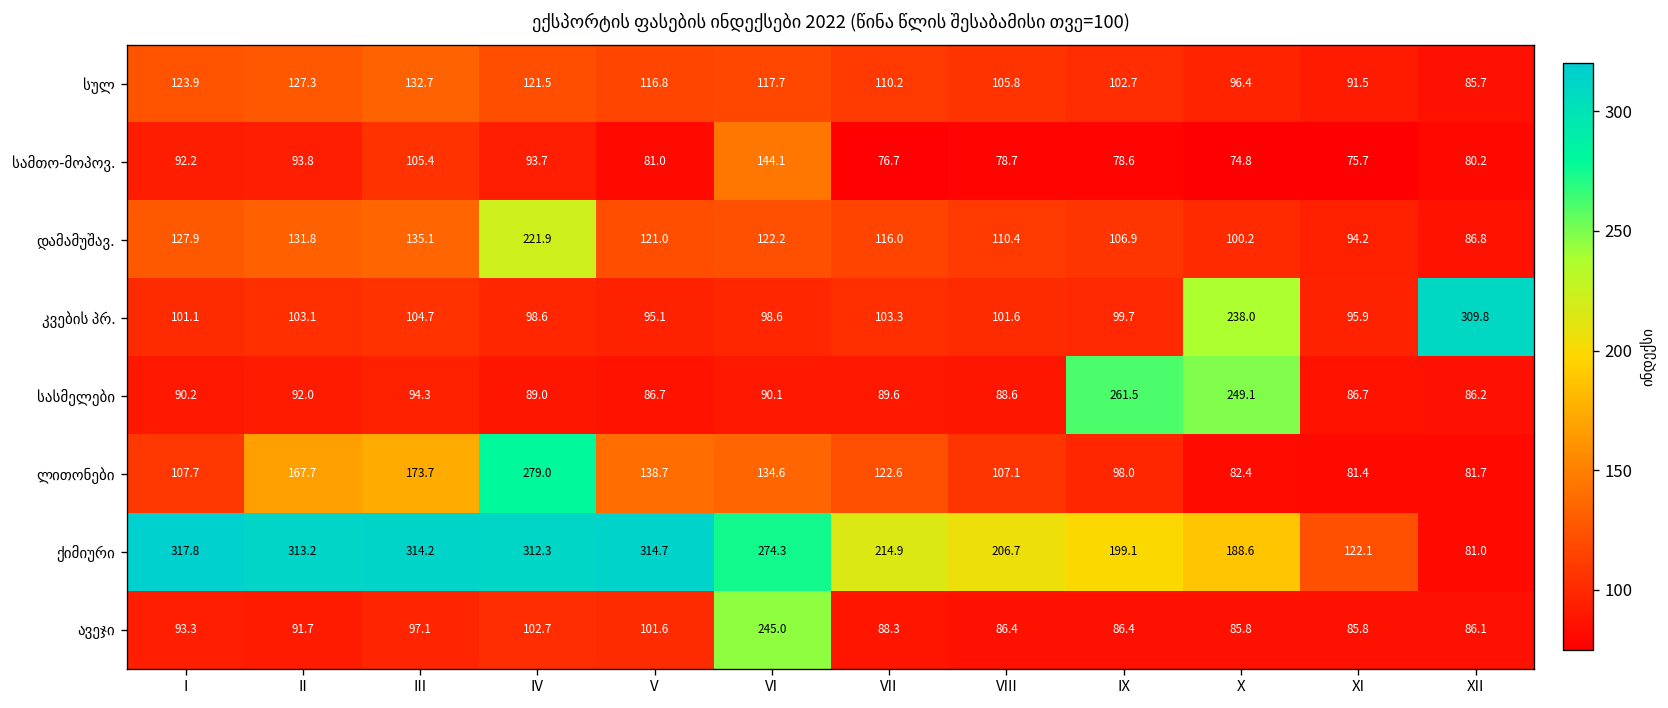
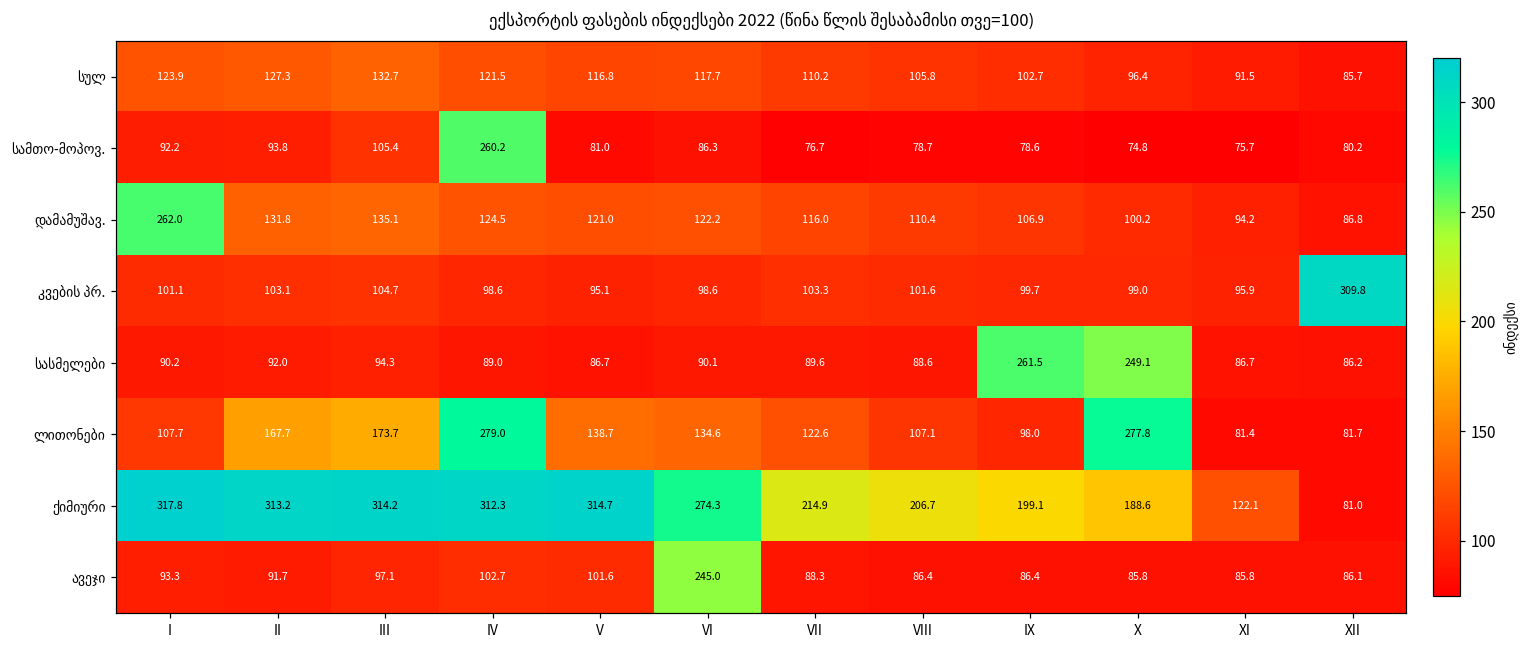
  {
    "სულ": {
      "I": 123.9,
      "II": 127.3,
      "III": 132.7,
      "IV": 121.5,
      "V": 116.8,
      "VI": 117.7,
      "VII": 110.2,
      "VIII": 105.8,
      "IX": 102.7,
      "X": 96.4,
      "XI": 91.5,
      "XII": 85.7
    },
    "სამთო-მოპოვ.": {
      "I": 92.2,
      "II": 93.8,
      "III": 105.4,
-     "IV": 93.7,
+     "IV": 260.2,
      "V": 81.0,
-     "VI": 144.1,
+     "VI": 86.3,
      "VII": 76.7,
      "VIII": 78.7,
      "IX": 78.6,
      "X": 74.8,
      "XI": 75.7,
      "XII": 80.2
    },
    "დამამუშავ.": {
-     "I": 127.9,
+     "I": 262.0,
      "II": 131.8,
      "III": 135.1,
-     "IV": 221.9,
+     "IV": 124.5,
      "V": 121.0,
      "VI": 122.2,
      "VII": 116.0,
      "VIII": 110.4,
      "IX": 106.9,
      "X": 100.2,
      "XI": 94.2,
      "XII": 86.8
    },
    "კვების პრ.": {
      "I": 101.1,
      "II": 103.1,
      "III": 104.7,
      "IV": 98.6,
      "V": 95.1,
      "VI": 98.6,
      "VII": 103.3,
      "VIII": 101.6,
      "IX": 99.7,
-     "X": 238.0,
+     "X": 99.0,
      "XI": 95.9,
      "XII": 309.8
    },
    "სასმელები": {
      "I": 90.2,
      "II": 92.0,
      "III": 94.3,
      "IV": 89.0,
      "V": 86.7,
      "VI": 90.1,
      "VII": 89.6,
      "VIII": 88.6,
      "IX": 261.5,
      "X": 249.1,
      "XI": 86.7,
      "XII": 86.2
    },
    "ლითონები": {
      "I": 107.7,
      "II": 167.7,
      "III": 173.7,
      "IV": 279.0,
      "V": 138.7,
      "VI": 134.6,
      "VII": 122.6,
      "VIII": 107.1,
      "IX": 98.0,
-     "X": 82.4,
+     "X": 277.8,
      "XI": 81.4,
      "XII": 81.7
    },
    "ქიმიური": {
      "I": 317.8,
      "II": 313.2,
      "III": 314.2,
      "IV": 312.3,
      "V": 314.7,
      "VI": 274.3,
      "VII": 214.9,
      "VIII": 206.7,
      "IX": 199.1,
      "X": 188.6,
      "XI": 122.1,
      "XII": 81.0
    },
    "ავეჯი": {
      "I": 93.3,
      "II": 91.7,
      "III": 97.1,
      "IV": 102.7,
      "V": 101.6,
      "VI": 245.0,
      "VII": 88.3,
      "VIII": 86.4,
      "IX": 86.4,
      "X": 85.8,
      "XI": 85.8,
      "XII": 86.1
    }
  }
